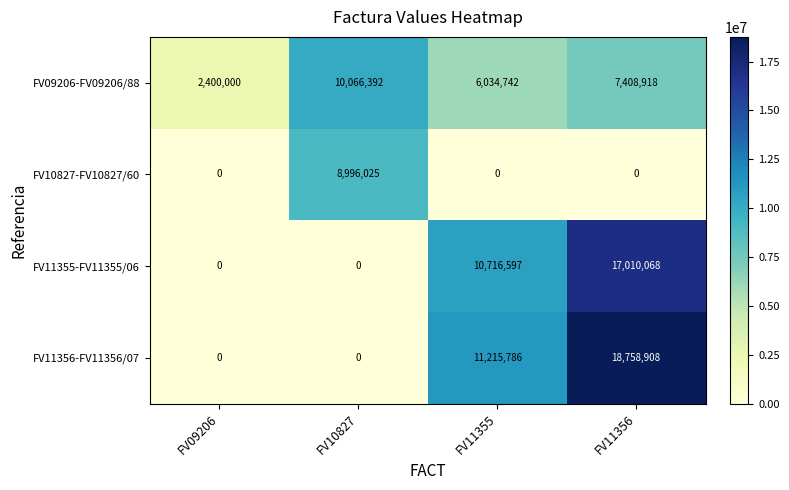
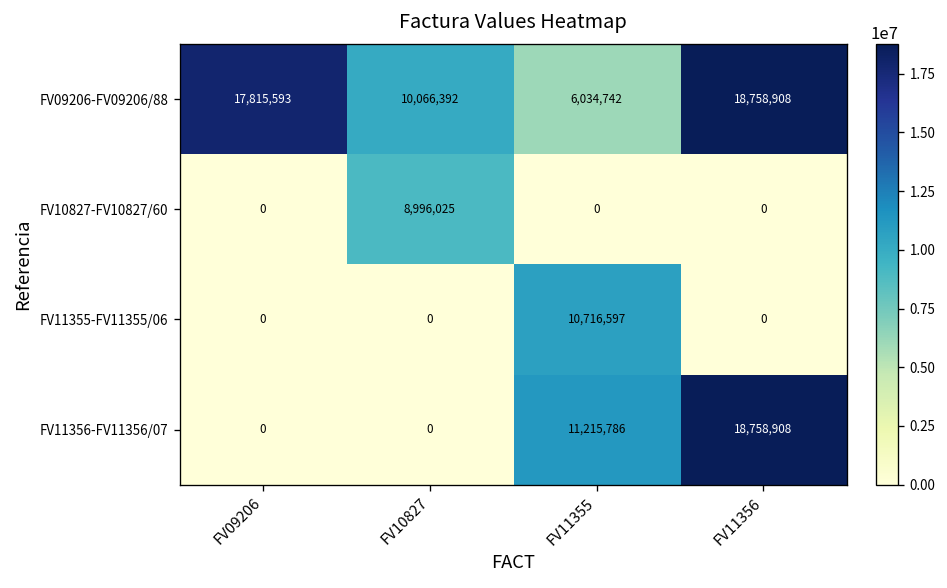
  {
    "FV09206-FV09206/88": {
-     "FV09206": "2,400,000",
+     "FV09206": "17,815,593",
      "FV10827": "10,066,392",
      "FV11355": "6,034,742",
-     "FV11356": "7,408,918"
+     "FV11356": "18,758,908"
    },
    "FV10827-FV10827/60": {
      "FV09206": "0",
      "FV10827": "8,996,025",
      "FV11355": "0",
      "FV11356": "0"
    },
    "FV11355-FV11355/06": {
      "FV09206": "0",
      "FV10827": "0",
      "FV11355": "10,716,597",
-     "FV11356": "17,010,068"
+     "FV11356": "0"
    },
    "FV11356-FV11356/07": {
      "FV09206": "0",
      "FV10827": "0",
      "FV11355": "11,215,786",
      "FV11356": "18,758,908"
    }
  }
